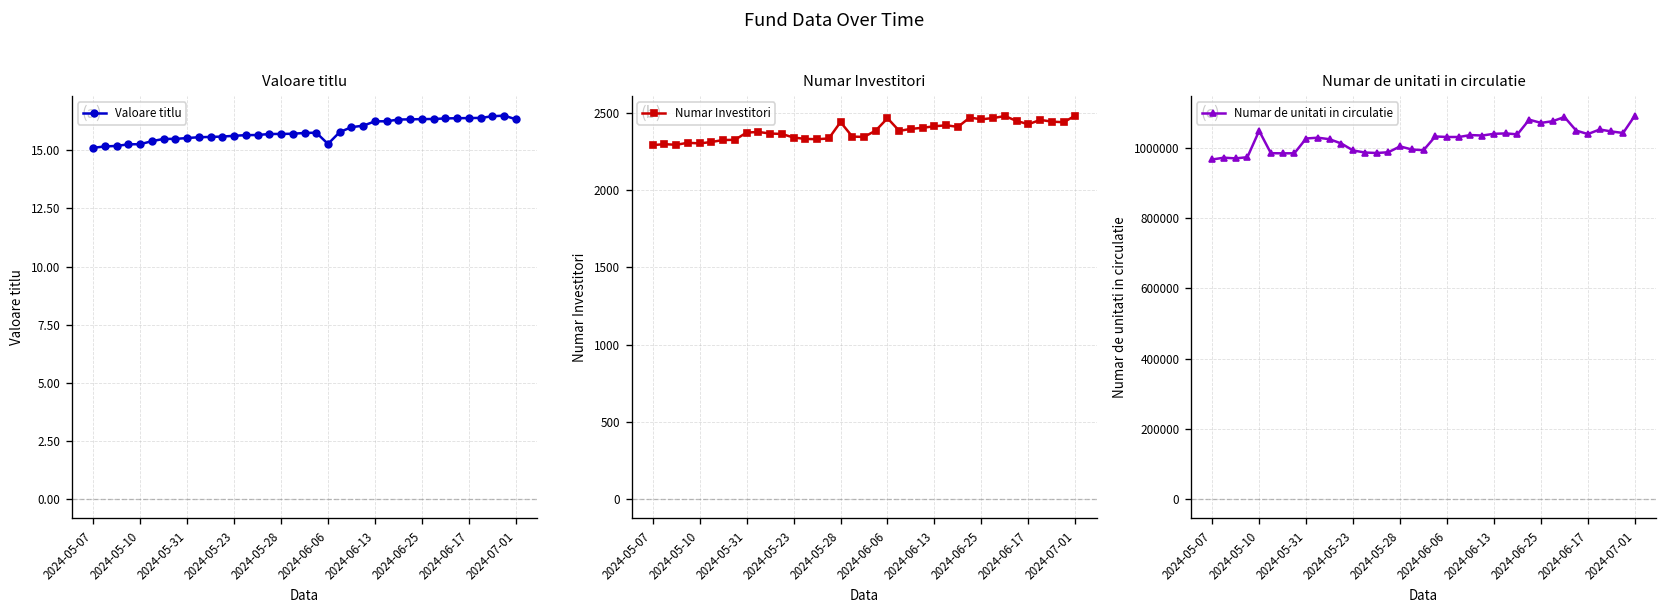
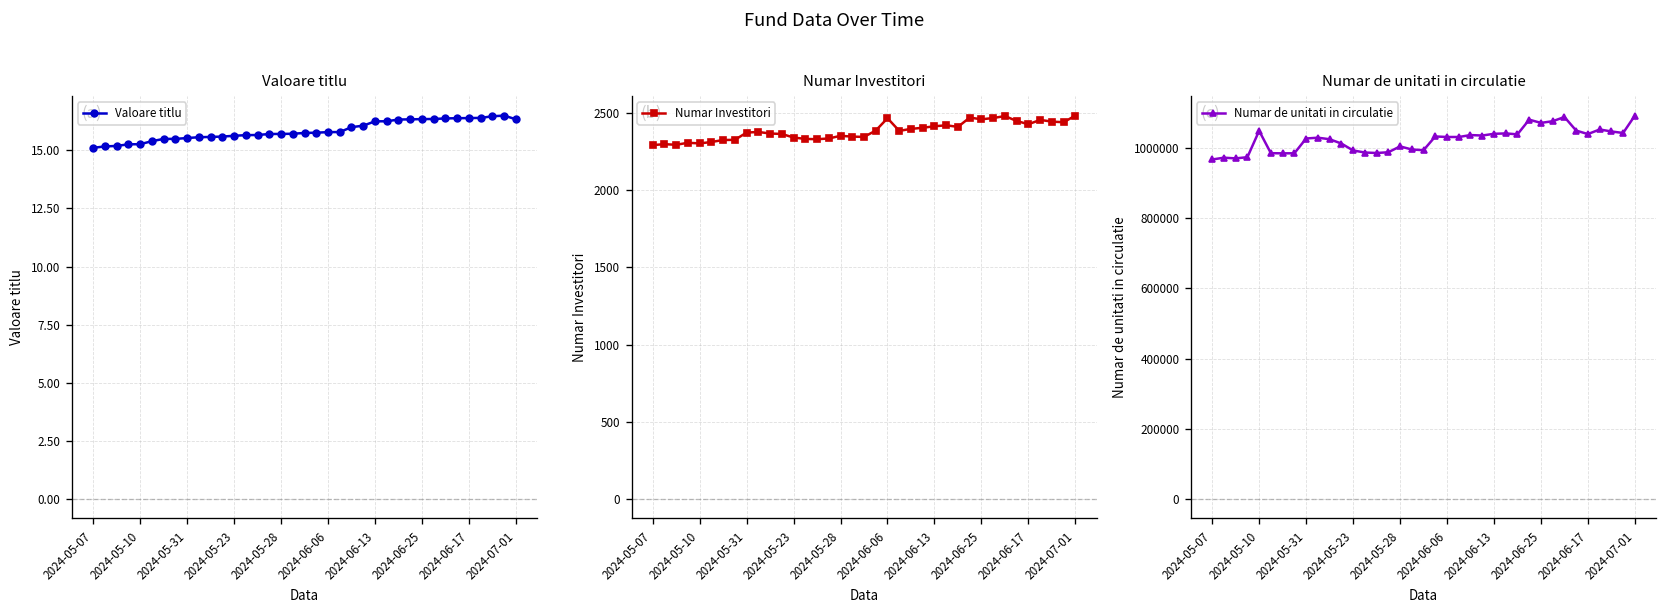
  {
    "Valoare titlu": {
      "2024-05-07": 15.1,
      "2024-05-10": 15.3,
      "2024-05-31": 15.5,
      "2024-05-23": 15.6,
      "2024-05-28": 15.7,
-     "2024-06-06": 15.3,
+     "2024-06-06": 15.8,
      "2024-06-13": 16.2,
      "2024-06-25": 16.3,
      "2024-06-17": 16.4,
      "2024-07-01": 16.3
    },
    "Numar Investitori": {
      "2024-05-07": 2290,
      "2024-05-10": 2300,
      "2024-05-31": 2370,
      "2024-05-23": 2340,
-     "2024-05-28": 2440,
+     "2024-05-28": 2350,
      "2024-06-06": 2470,
      "2024-06-13": 2410,
      "2024-06-25": 2460,
      "2024-06-17": 2430,
      "2024-07-01": 2480
    },
    "Numar de unitati in circulatie": {
      "2024-05-07": 970000,
      "2024-05-10": 1050000,
      "2024-05-31": 1030000,
      "2024-05-23": 990000,
      "2024-05-28": 1000000,
      "2024-06-06": 1030000,
      "2024-06-13": 1040000,
      "2024-06-25": 1070000,
      "2024-06-17": 1040000,
      "2024-07-01": 1090000
    }
  }
